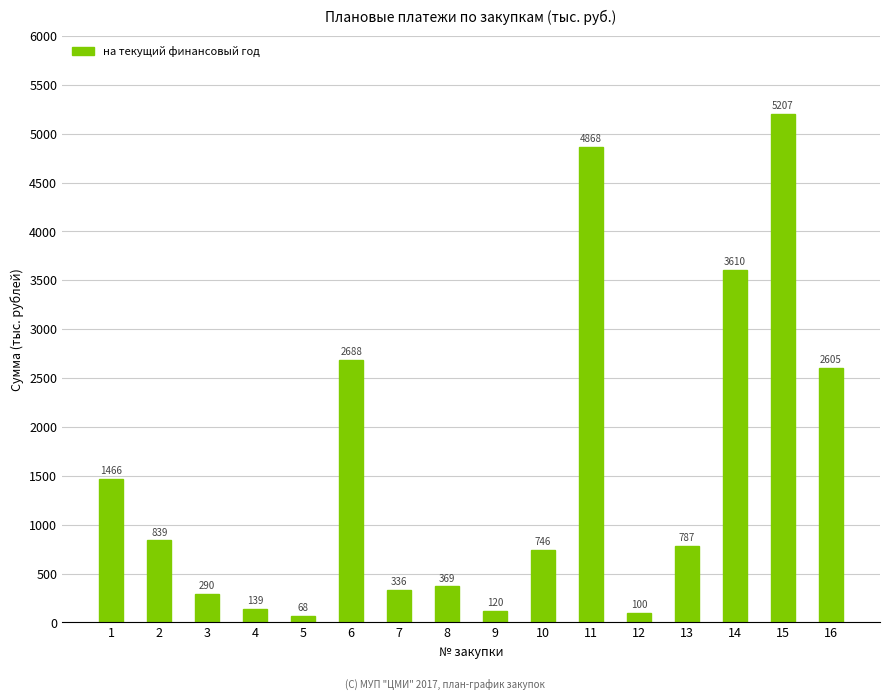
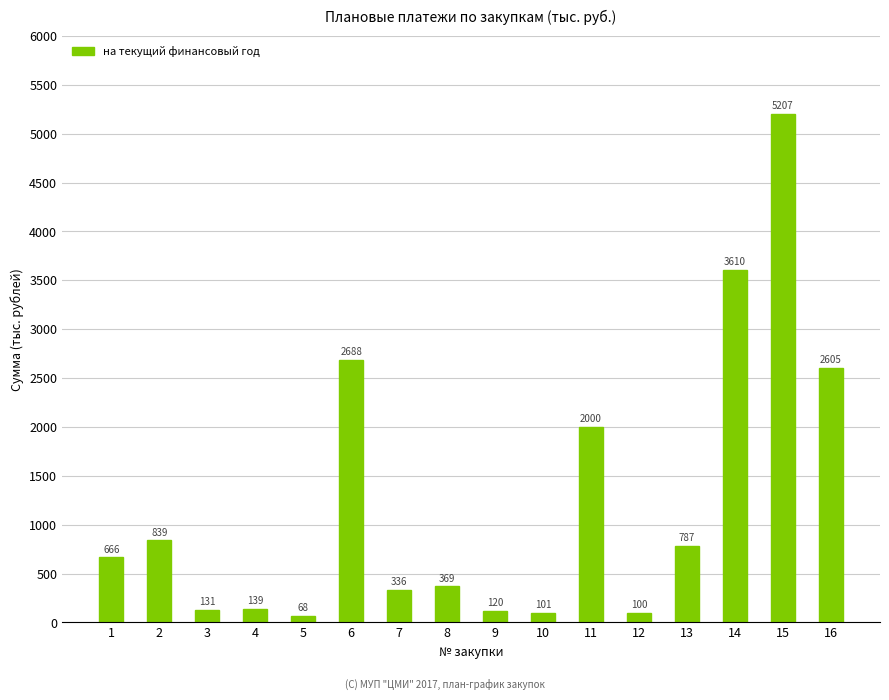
  {
-   "1": 1466,
+   "1": 666,
    "2": 839,
-   "3": 290,
+   "3": 131,
    "4": 139,
    "5": 68,
    "6": 2688,
    "7": 336,
    "8": 369,
    "9": 120,
-   "10": 746,
-   "11": 4868,
+   "10": 101,
+   "11": 2000,
    "12": 100,
    "13": 787,
    "14": 3610,
    "15": 5207,
    "16": 2605
  }
